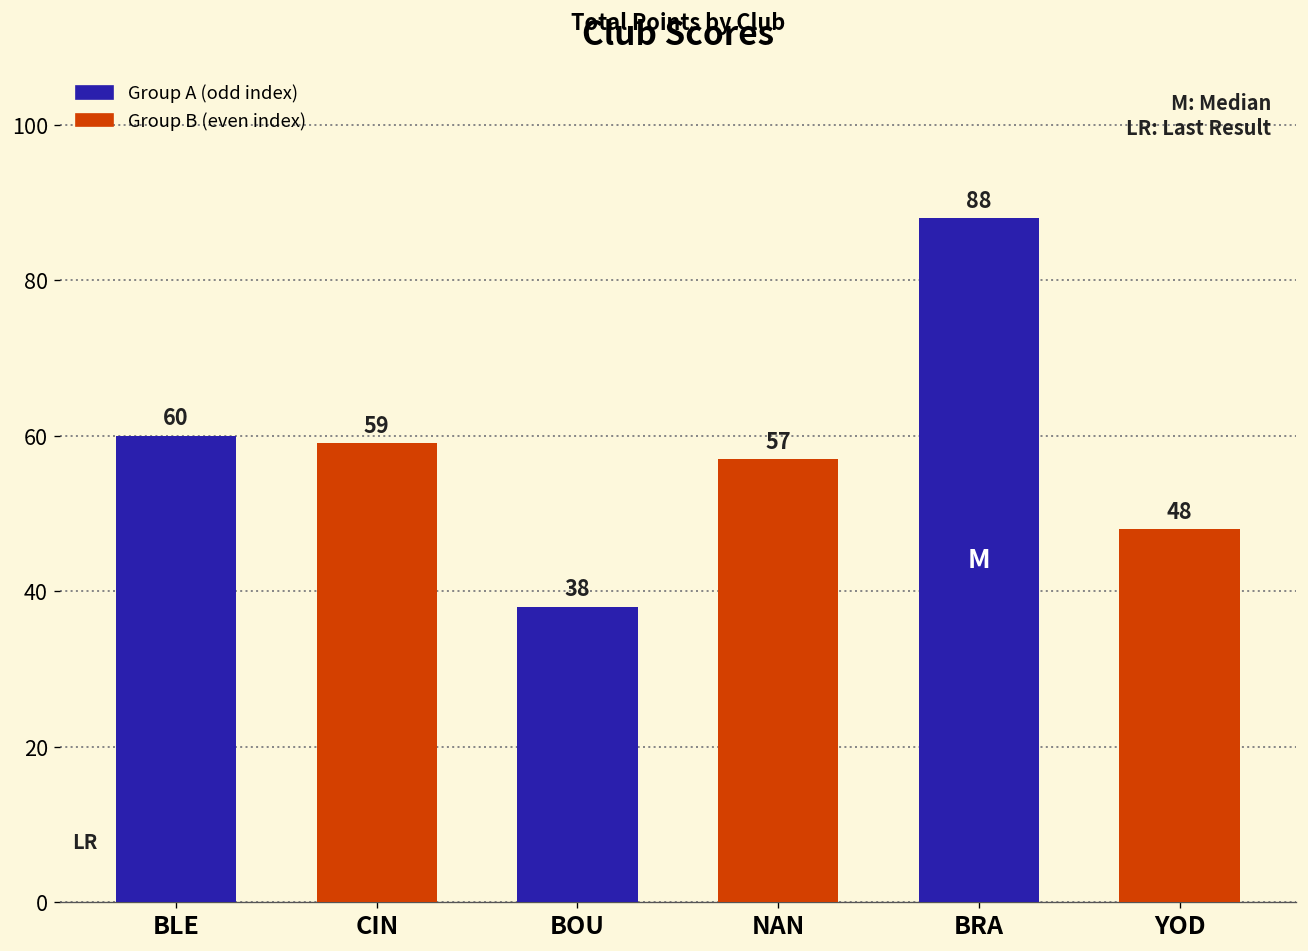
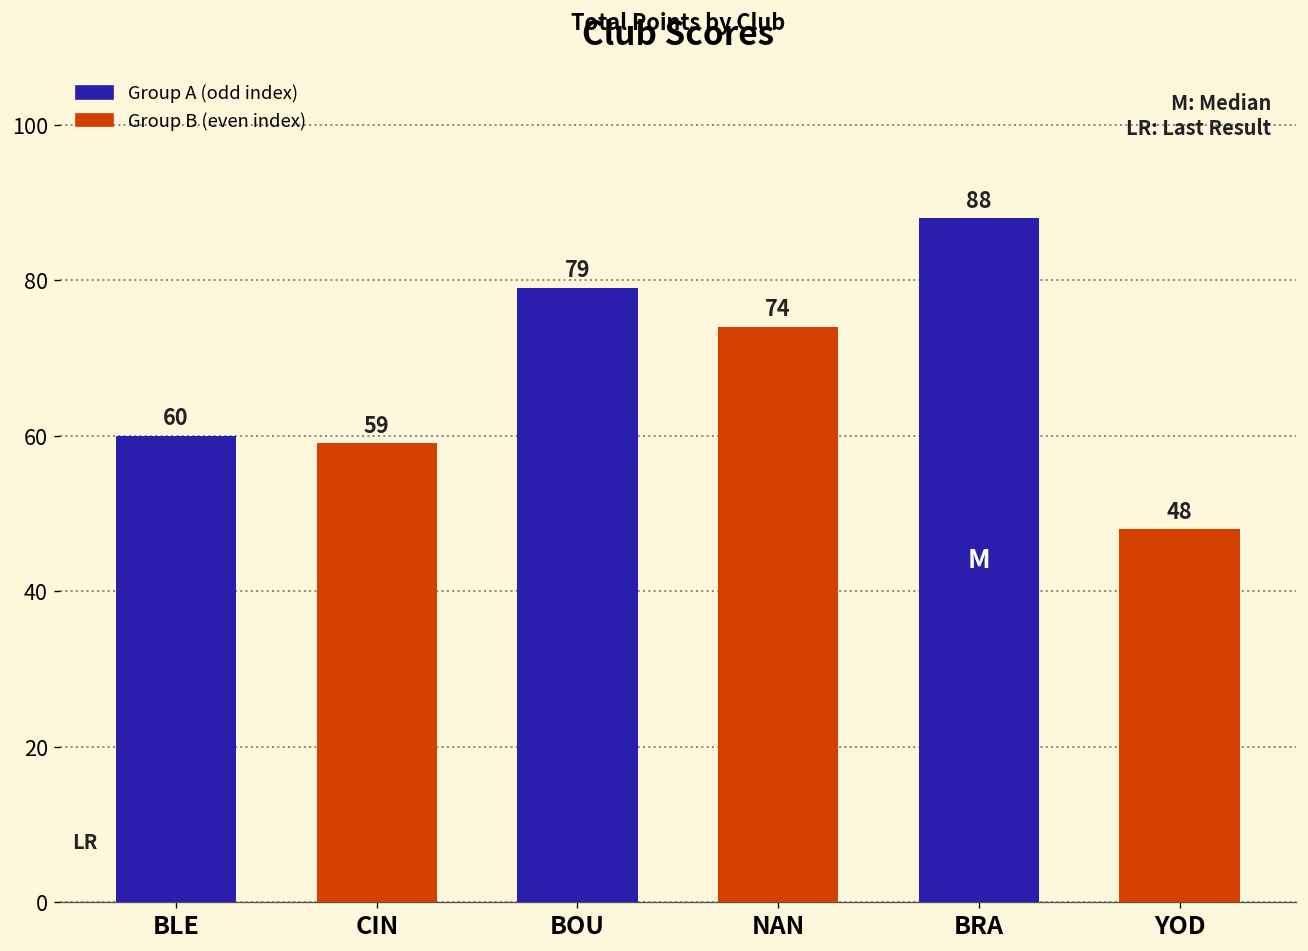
  {
    "BLE": 60,
    "CIN": 59,
-   "BOU": 38,
-   "NAN": 57,
+   "BOU": 79,
+   "NAN": 74,
    "BRA": 88,
    "YOD": 48
  }
